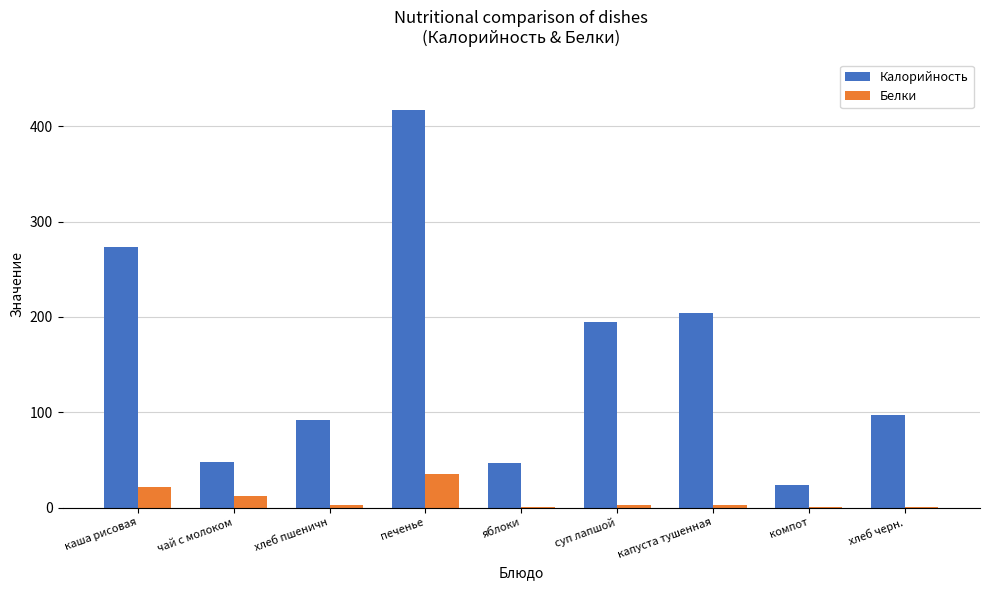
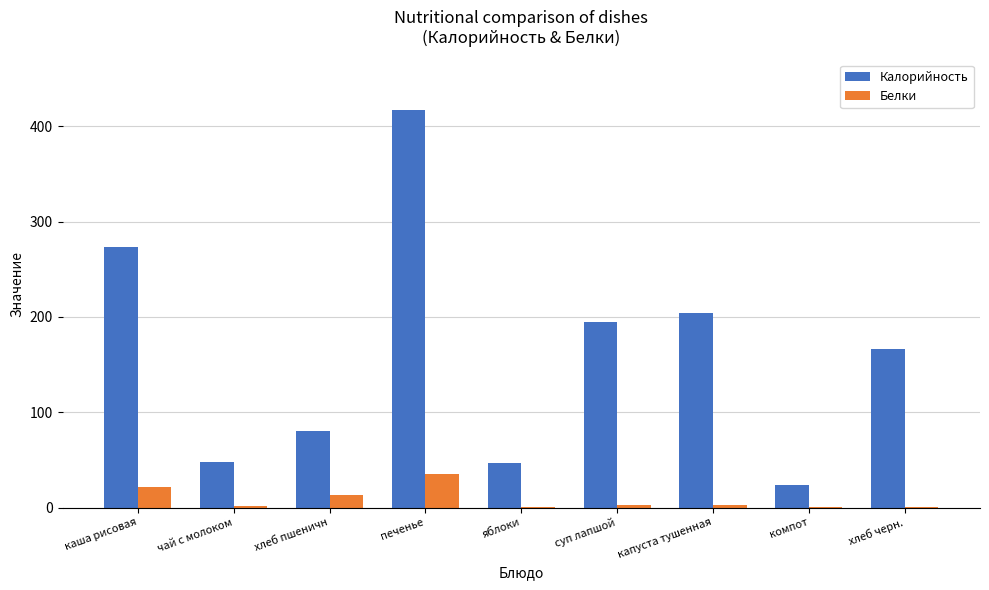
  {
    "Калорийность": {
      "каша рисовая": 270,
      "чай с молоком": 50,
-     "хлеб пшеничн": 90,
+     "хлеб пшеничн": 80,
      "печенье": 420,
      "яблоки": 50,
      "суп лапшой": 190,
      "капуста тушенная": 200,
      "компот": 20,
-     "хлеб черн.": 100
+     "хлеб черн.": 170
    },
    "Белки": {
      "каша рисовая": 20,
-     "чай с молоком": 10,
-     "хлеб пшеничн": 0,
+     "чай с молоком": 0,
+     "хлеб пшеничн": 10,
      "печенье": 40,
      "суп лапшой": 0,
      "капуста тушенная": 0
    }
  }
